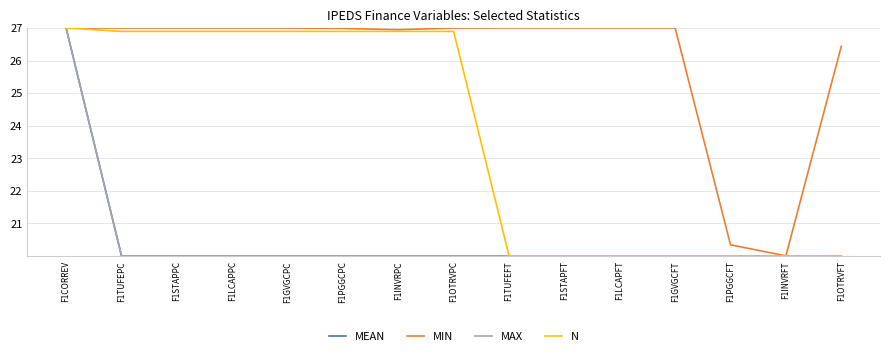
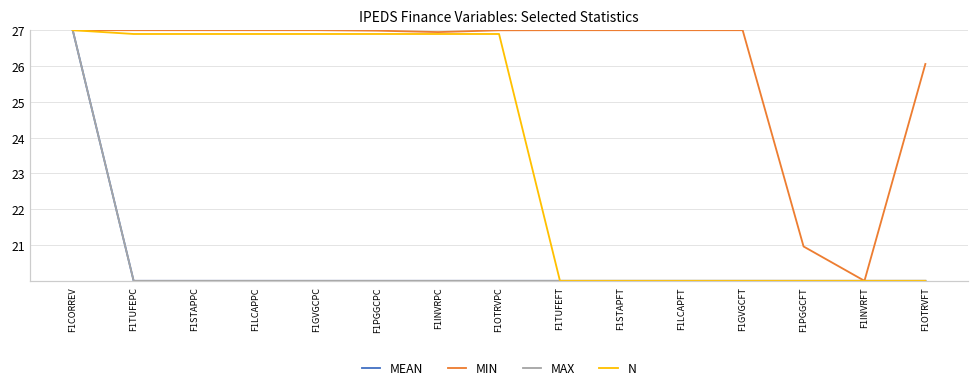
  {
    "MAX": {
      "F1TUFEPC": 20.0,
      "F1STAPPC": 20.0,
      "F1LCAPPC": 20.0,
      "F1GVGCPC": 20.0,
      "F1PGGCPC": 20.0,
      "F1INVRPC": 20.0,
      "F1OTRVPC": 20.0
    },
    "MIN": {
      "F1TUFEPC": 27.0,
      "F1STAPPC": 27.0,
      "F1LCAPPC": 27.0,
      "F1GVGCPC": 27.0,
      "F1PGGCPC": 27.0,
      "F1OTRVPC": 27.0,
      "F1TUFEFT": 27.0,
      "F1STAPFT": 27.0,
      "F1LCAPFT": 27.0,
      "F1GVGCFT": 27.0,
-     "F1PGGCFT": 20.3,
-     "F1OTRVFT": 26.4
+     "F1PGGCFT": 21.0,
+     "F1OTRVFT": 26.1
    },
    "N": {
      "F1TUFEPC": 26.9,
      "F1STAPPC": 26.9,
      "F1LCAPPC": 26.9,
      "F1GVGCPC": 26.9,
      "F1PGGCPC": 26.9,
      "F1OTRVPC": 26.9
    }
  }
